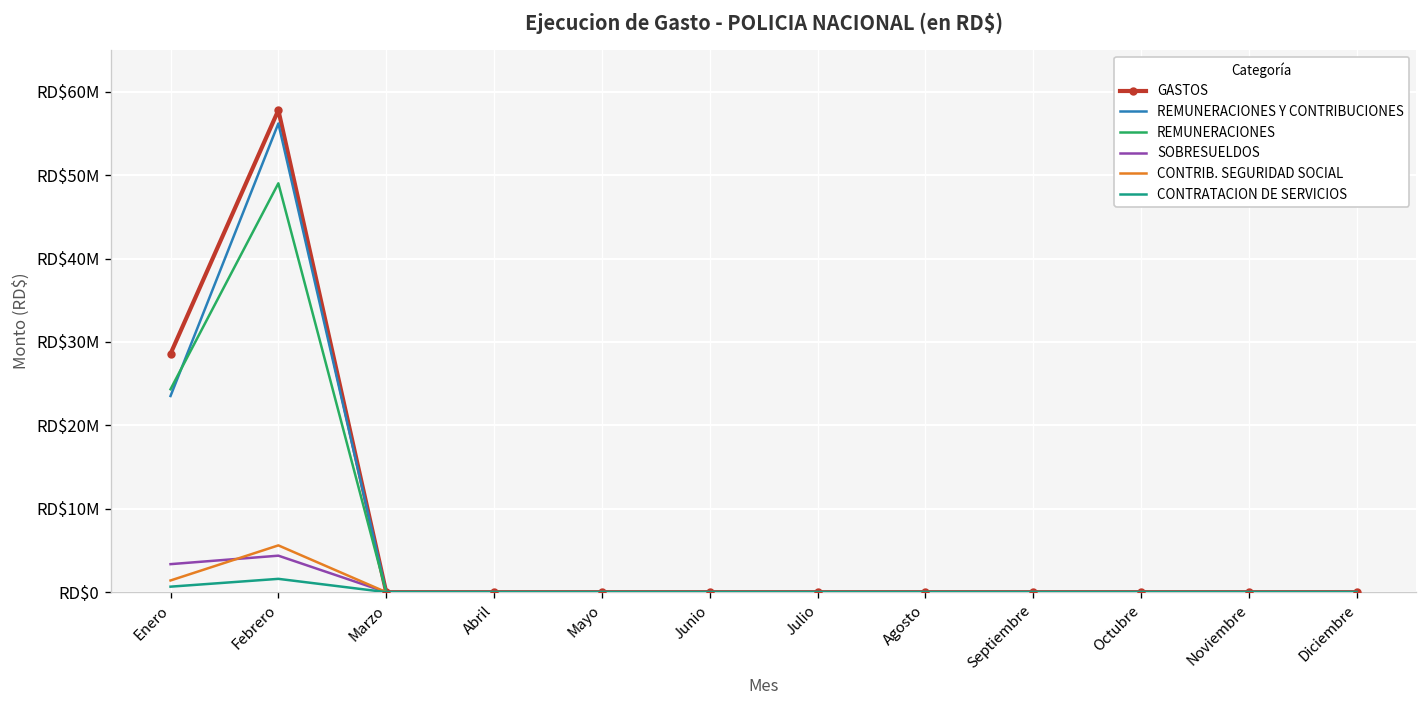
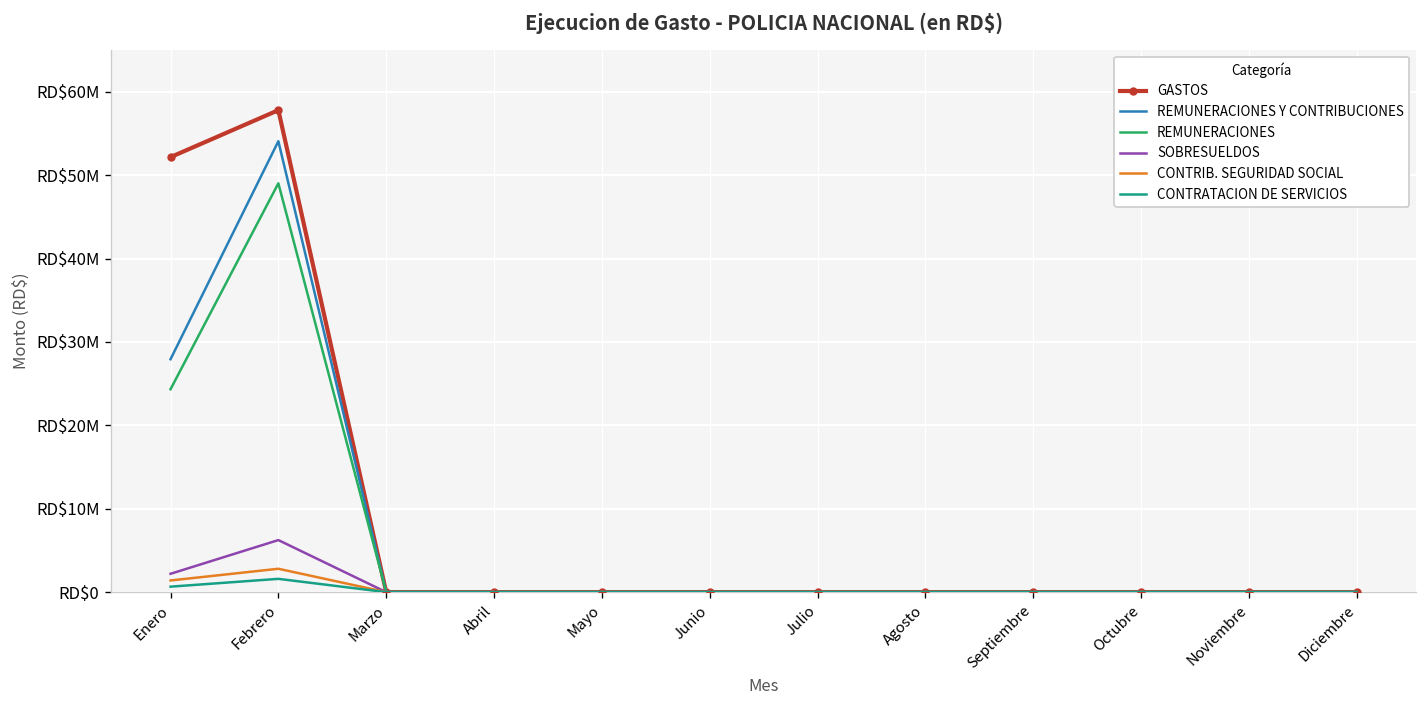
  {
    "GASTOS": {
-     "Enero": "RD$29000000",
+     "Enero": "RD$52000000",
      "Febrero": "RD$58000000"
    },
    "REMUNERACIONES Y CONTRIBUCIONES": {
-     "Enero": "RD$24000000",
-     "Febrero": "RD$56000000"
+     "Enero": "RD$28000000",
+     "Febrero": "RD$54000000"
    },
    "SOBRESUELDOS": {
-     "Enero": "RD$3000000",
-     "Febrero": "RD$4000000"
+     "Enero": "RD$2000000",
+     "Febrero": "RD$6000000"
    },
    "CONTRIB. SEGURIDAD SOCIAL": {
      "Enero": "RD$1000000",
-     "Febrero": "RD$6000000"
+     "Febrero": "RD$3000000"
    }
  }
